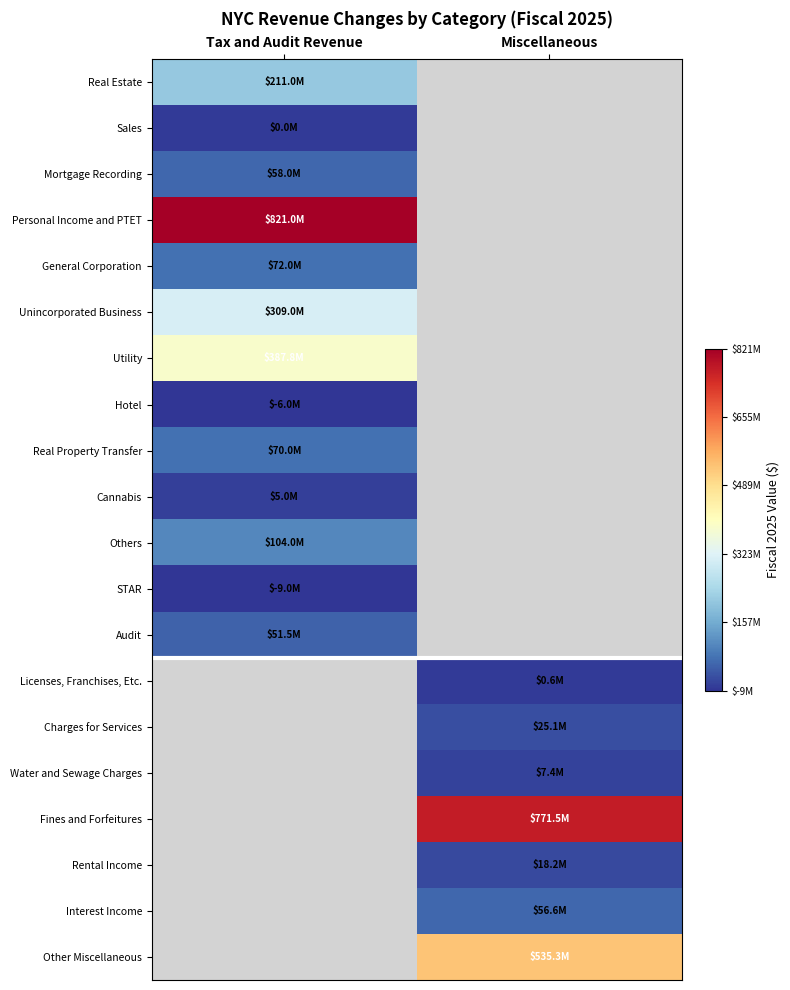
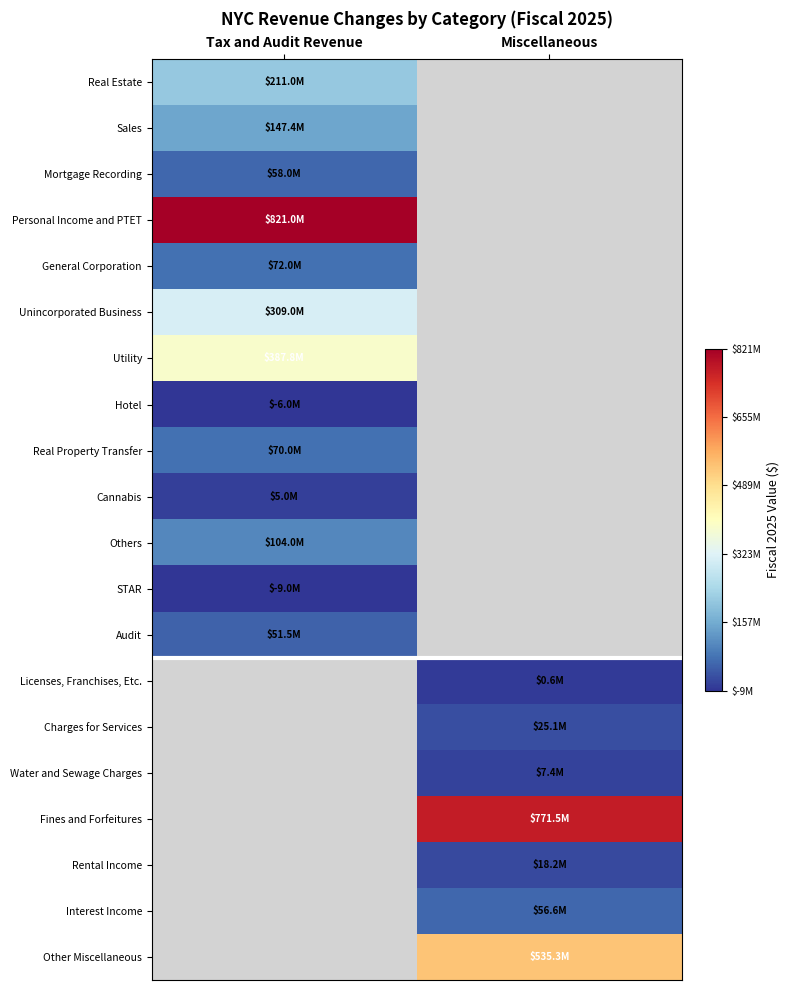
  {
    "Real Estate": {
      "Tax and Audit Revenue": "$211.0M"
    },
    "Sales": {
-     "Tax and Audit Revenue": "$0.0M"
+     "Tax and Audit Revenue": "$147.4M"
    },
    "Mortgage Recording": {
      "Tax and Audit Revenue": "$58.0M"
    },
    "Personal Income and PTET": {
      "Tax and Audit Revenue": "$821.0M"
    },
    "General Corporation": {
      "Tax and Audit Revenue": "$72.0M"
    },
    "Unincorporated Business": {
      "Tax and Audit Revenue": "$309.0M"
    },
    "Utility": {
      "Tax and Audit Revenue": "$387.8M"
    },
    "Hotel": {
      "Tax and Audit Revenue": "$-6.0M"
    },
    "Real Property Transfer": {
      "Tax and Audit Revenue": "$70.0M"
    },
    "Cannabis": {
      "Tax and Audit Revenue": "$5.0M"
    },
    "Others": {
      "Tax and Audit Revenue": "$104.0M"
    },
    "STAR": {
      "Tax and Audit Revenue": "$-9.0M"
    },
    "Audit": {
      "Tax and Audit Revenue": "$51.5M"
    },
    "Licenses, Franchises, Etc.": {
      "Miscellaneous": "$0.6M"
    },
    "Charges for Services": {
      "Miscellaneous": "$25.1M"
    },
    "Water and Sewage Charges": {
      "Miscellaneous": "$7.4M"
    },
    "Fines and Forfeitures": {
      "Miscellaneous": "$771.5M"
    },
    "Rental Income": {
      "Miscellaneous": "$18.2M"
    },
    "Interest Income": {
      "Miscellaneous": "$56.6M"
    },
    "Other Miscellaneous": {
      "Miscellaneous": "$535.3M"
    }
  }
